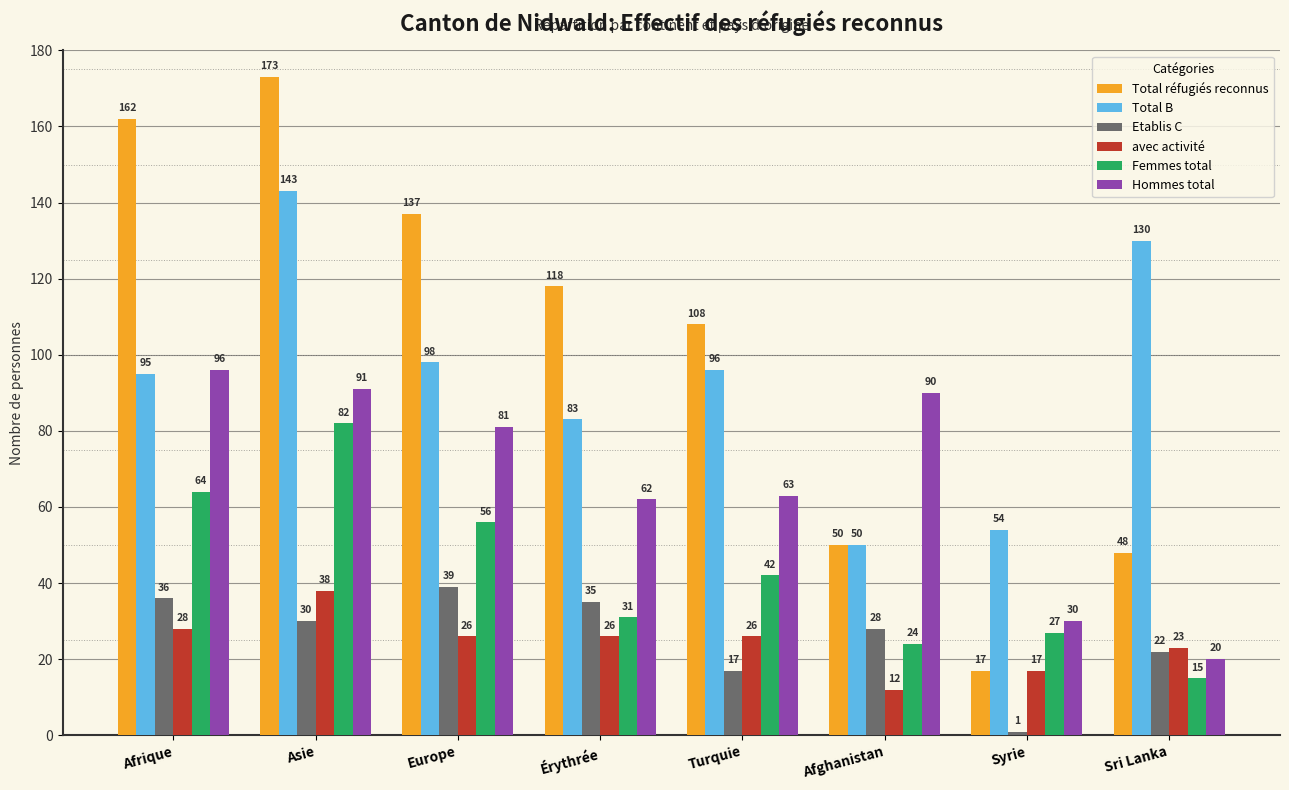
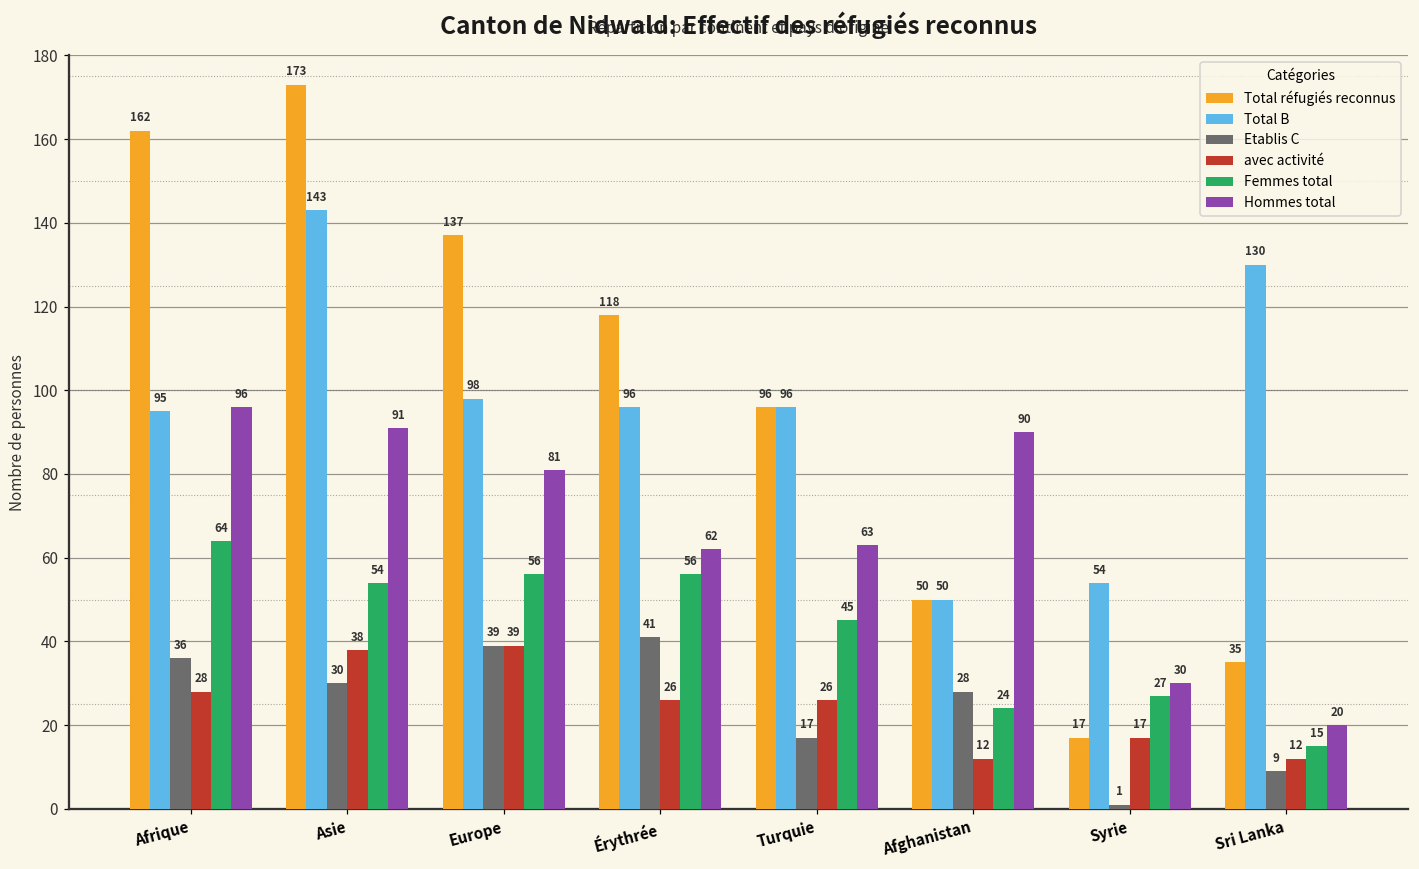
  {
    "Total réfugiés reconnus": {
      "Afrique": 162,
      "Asie": 173,
      "Europe": 137,
      "Érythrée": 118,
-     "Turquie": 108,
+     "Turquie": 96,
      "Afghanistan": 50,
      "Syrie": 17,
-     "Sri Lanka": 48
+     "Sri Lanka": 35
    },
    "Total B": {
      "Afrique": 95,
      "Asie": 143,
      "Europe": 98,
-     "Érythrée": 83,
+     "Érythrée": 96,
      "Turquie": 96,
      "Afghanistan": 50,
      "Syrie": 54,
      "Sri Lanka": 130
    },
    "Etablis C": {
      "Afrique": 36,
      "Asie": 30,
      "Europe": 39,
-     "Érythrée": 35,
+     "Érythrée": 41,
      "Turquie": 17,
      "Afghanistan": 28,
      "Syrie": 1,
-     "Sri Lanka": 22
+     "Sri Lanka": 9
    },
    "avec activité": {
      "Afrique": 28,
      "Asie": 38,
-     "Europe": 26,
+     "Europe": 39,
      "Érythrée": 26,
      "Turquie": 26,
      "Afghanistan": 12,
      "Syrie": 17,
-     "Sri Lanka": 23
+     "Sri Lanka": 12
    },
    "Femmes total": {
      "Afrique": 64,
-     "Asie": 82,
+     "Asie": 54,
      "Europe": 56,
-     "Érythrée": 31,
-     "Turquie": 42,
+     "Érythrée": 56,
+     "Turquie": 45,
      "Afghanistan": 24,
      "Syrie": 27,
      "Sri Lanka": 15
    },
    "Hommes total": {
      "Afrique": 96,
      "Asie": 91,
      "Europe": 81,
      "Érythrée": 62,
      "Turquie": 63,
      "Afghanistan": 90,
      "Syrie": 30,
      "Sri Lanka": 20
    }
  }
